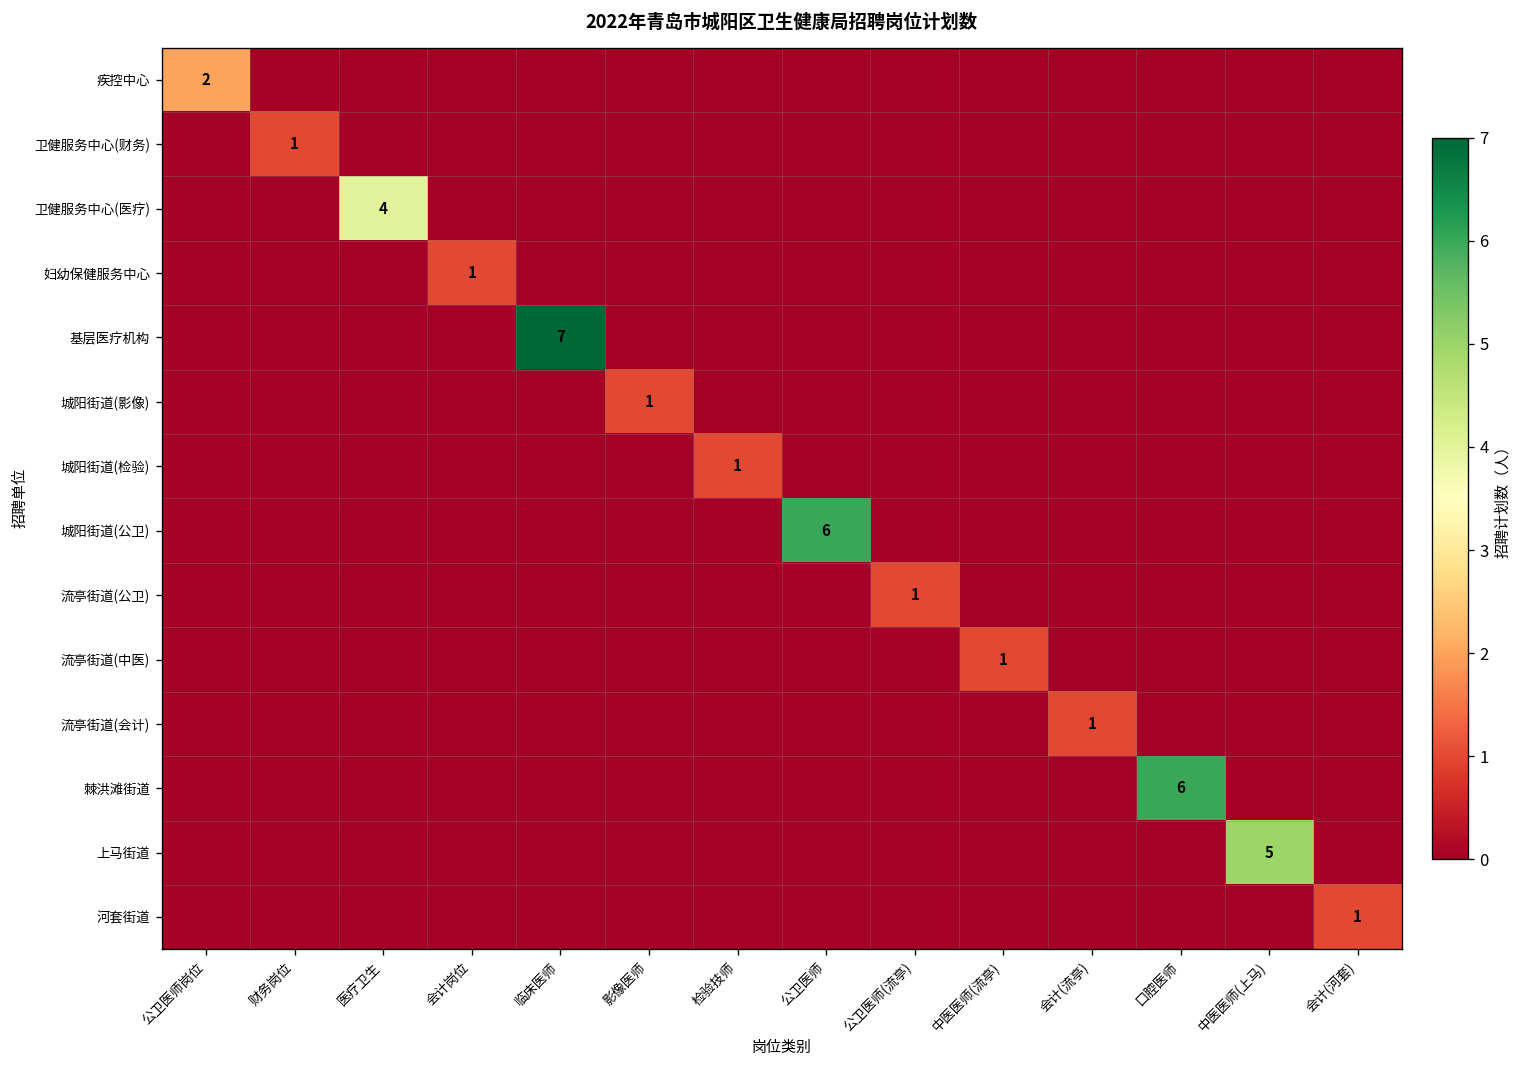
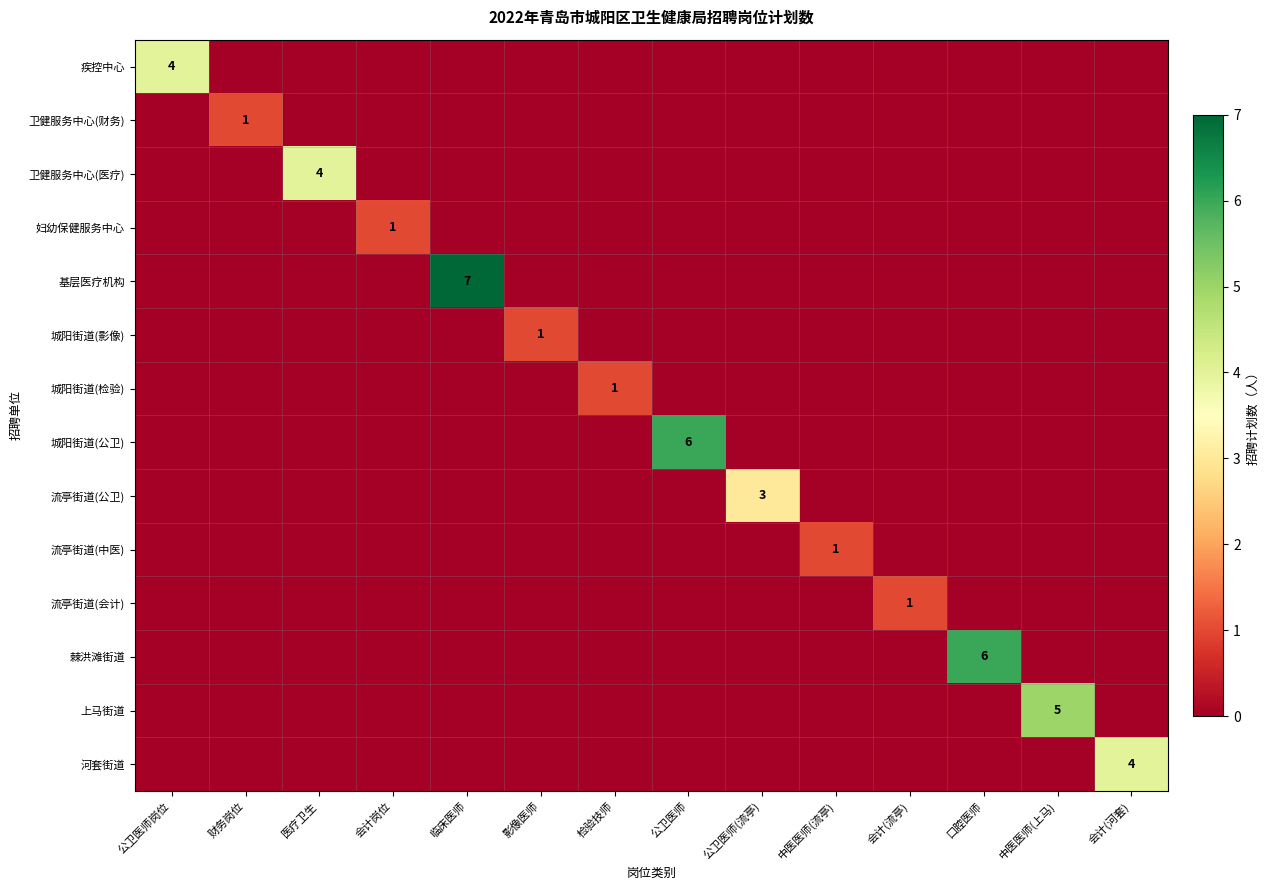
  {
    "疾控中心": {
-     "公卫医师岗位": 2
+     "公卫医师岗位": 4
    },
    "卫健服务中心(财务)": {
      "财务岗位": 1
    },
    "卫健服务中心(医疗)": {
      "医疗卫生": 4
    },
    "妇幼保健服务中心": {
      "会计岗位": 1
    },
    "基层医疗机构": {
      "临床医师": 7
    },
    "城阳街道(影像)": {
      "影像医师": 1
    },
    "城阳街道(检验)": {
      "检验技师": 1
    },
    "城阳街道(公卫)": {
      "公卫医师": 6
    },
    "流亭街道(公卫)": {
-     "公卫医师(流亭)": 1
+     "公卫医师(流亭)": 3
    },
    "流亭街道(中医)": {
      "中医医师(流亭)": 1
    },
    "流亭街道(会计)": {
      "会计(流亭)": 1
    },
    "棘洪滩街道": {
      "口腔医师": 6
    },
    "上马街道": {
      "中医医师(上马)": 5
    },
    "河套街道": {
-     "会计(河套)": 1
+     "会计(河套)": 4
    }
  }
